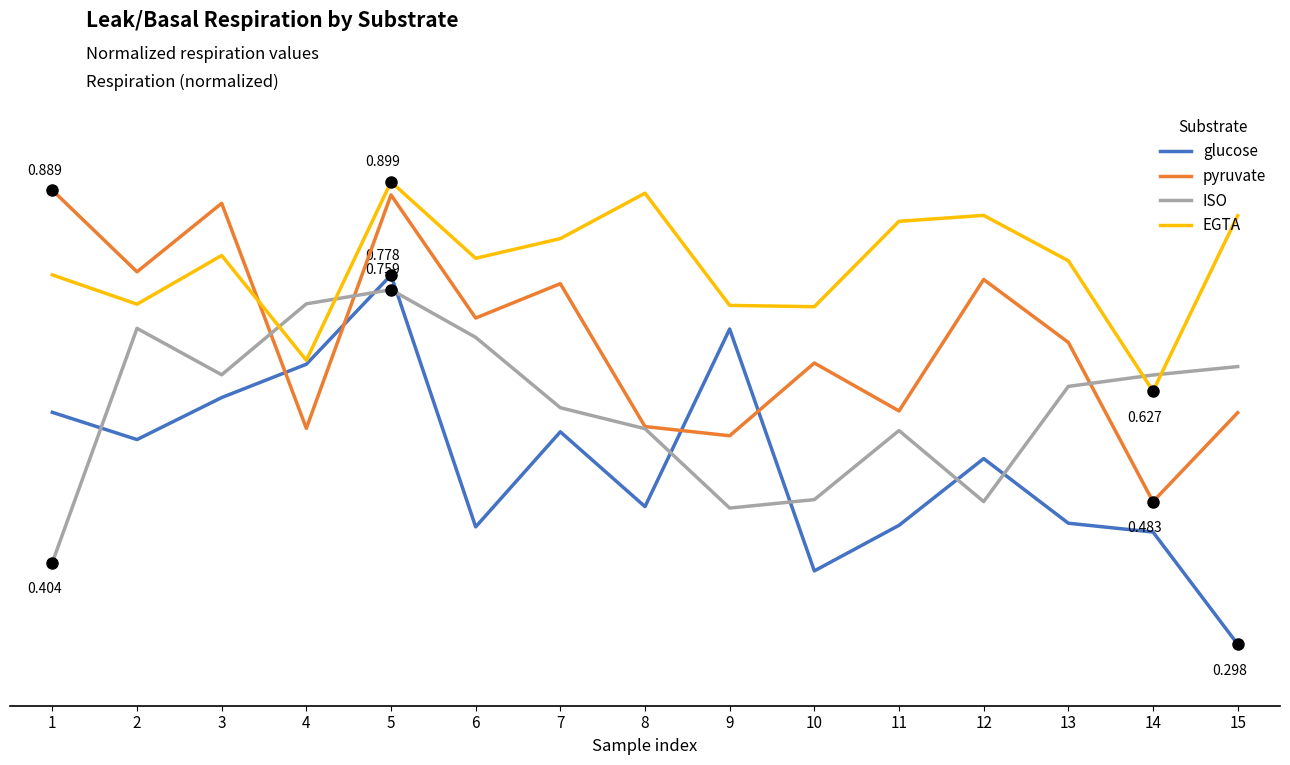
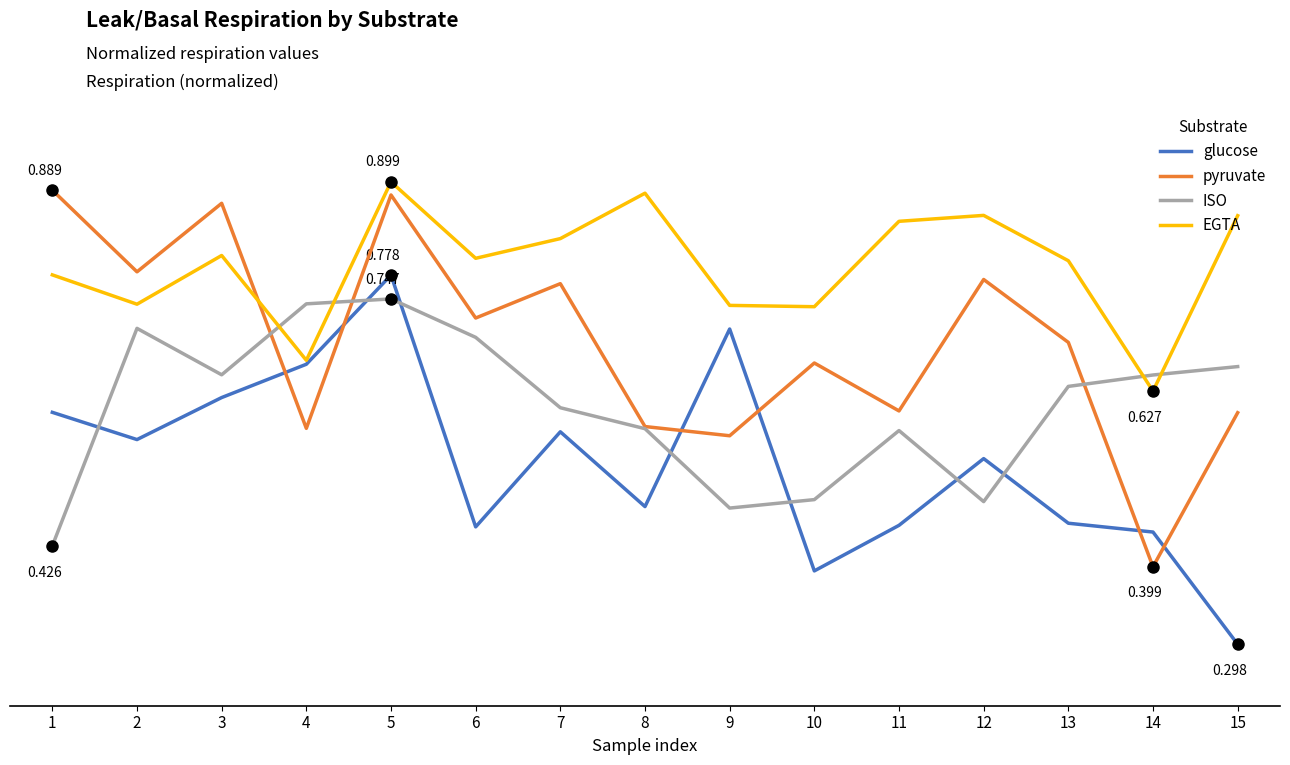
  {
    "pyruvate": {
-     "14": 0.483
+     "14": 0.399
    },
    "ISO": {
-     "1": 0.404,
-     "5": 0.759
+     "1": 0.426,
+     "5": 0.747
    }
  }
